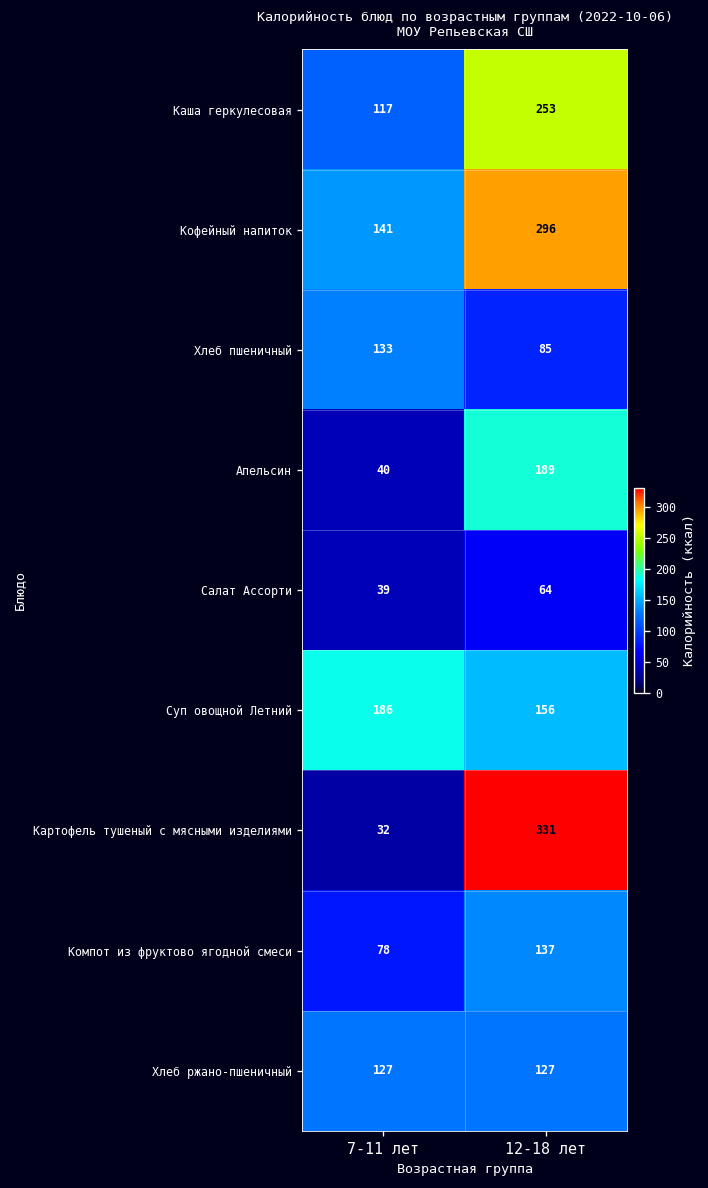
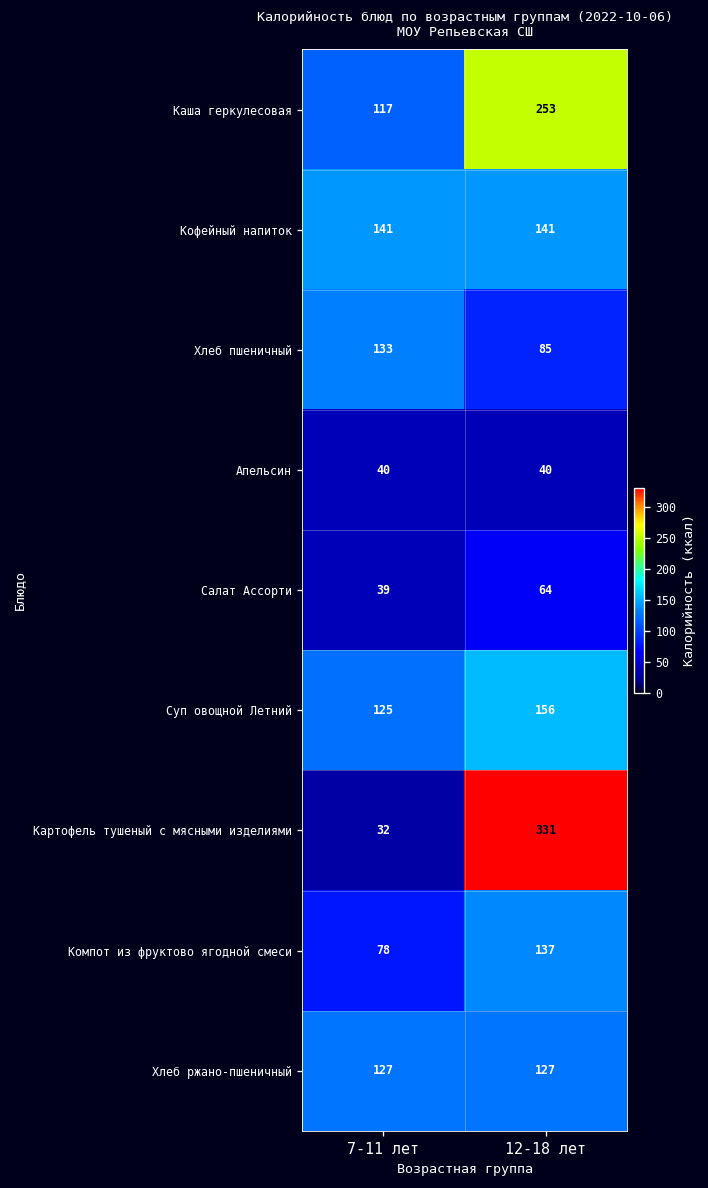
  {
    "Каша геркулесовая": {
      "7-11 лет": 117,
      "12-18 лет": 253
    },
    "Кофейный напиток": {
      "7-11 лет": 141,
-     "12-18 лет": 296
+     "12-18 лет": 141
    },
    "Хлеб пшеничный": {
      "7-11 лет": 133,
      "12-18 лет": 85
    },
    "Апельсин": {
      "7-11 лет": 40,
-     "12-18 лет": 189
+     "12-18 лет": 40
    },
    "Салат Ассорти": {
      "7-11 лет": 39,
      "12-18 лет": 64
    },
    "Суп овощной Летний": {
-     "7-11 лет": 186,
+     "7-11 лет": 125,
      "12-18 лет": 156
    },
    "Картофель тушеный с мясными изделиями": {
      "7-11 лет": 32,
      "12-18 лет": 331
    },
    "Компот из фруктово ягодной смеси": {
      "7-11 лет": 78,
      "12-18 лет": 137
    },
    "Хлеб ржано-пшеничный": {
      "7-11 лет": 127,
      "12-18 лет": 127
    }
  }
